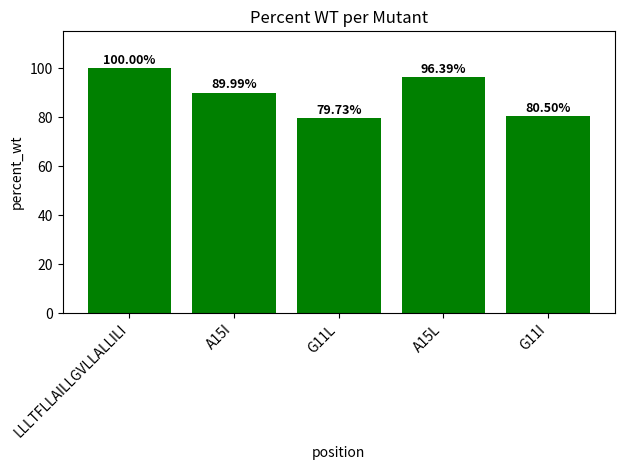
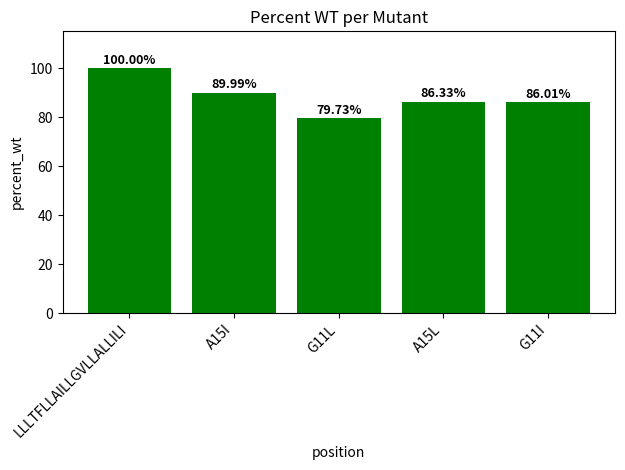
  {
    "LLLTFLLAILLGVLLALLILI": "100.00%",
    "A15I": "89.99%",
    "G11L": "79.73%",
-   "A15L": "96.39%",
-   "G11I": "80.50%"
+   "A15L": "86.33%",
+   "G11I": "86.01%"
  }
